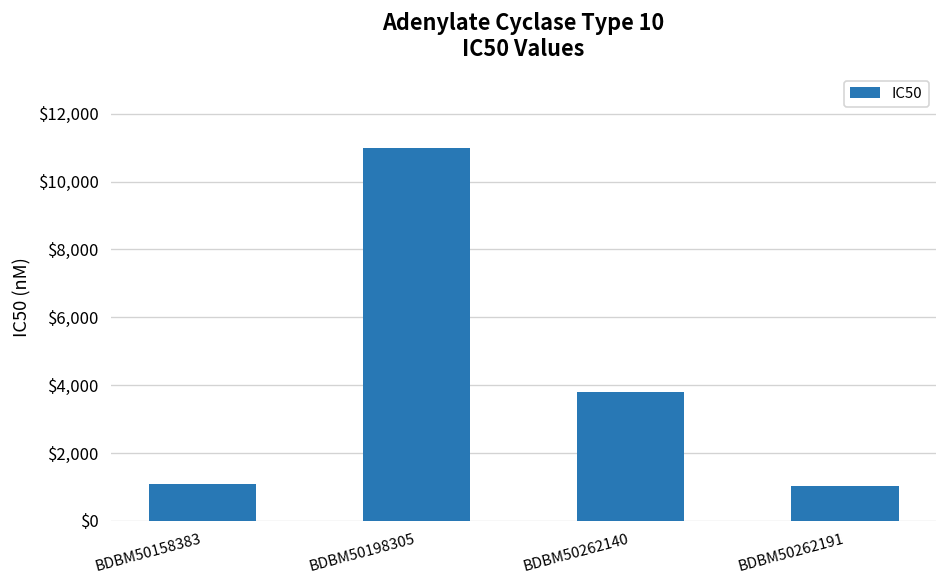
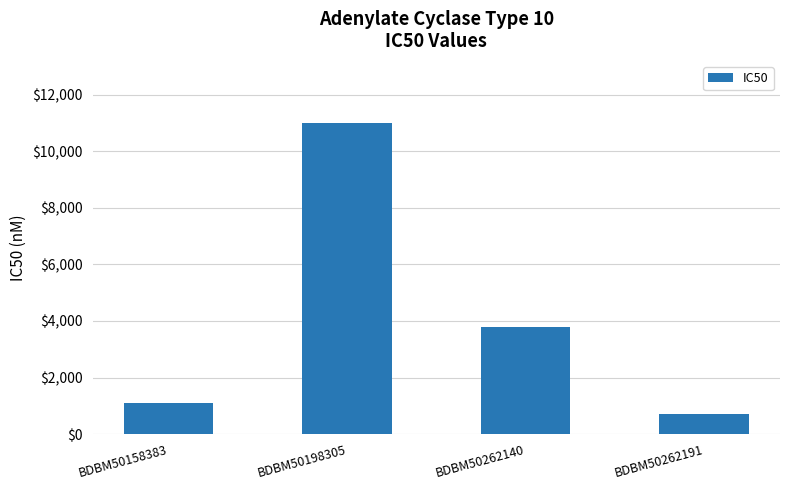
  {
    "BDBM50158383": "$1,100",
    "BDBM50198305": "$11,000",
    "BDBM50262140": "$3,800",
-   "BDBM50262191": "$1,000"
+   "BDBM50262191": "$700"
  }
